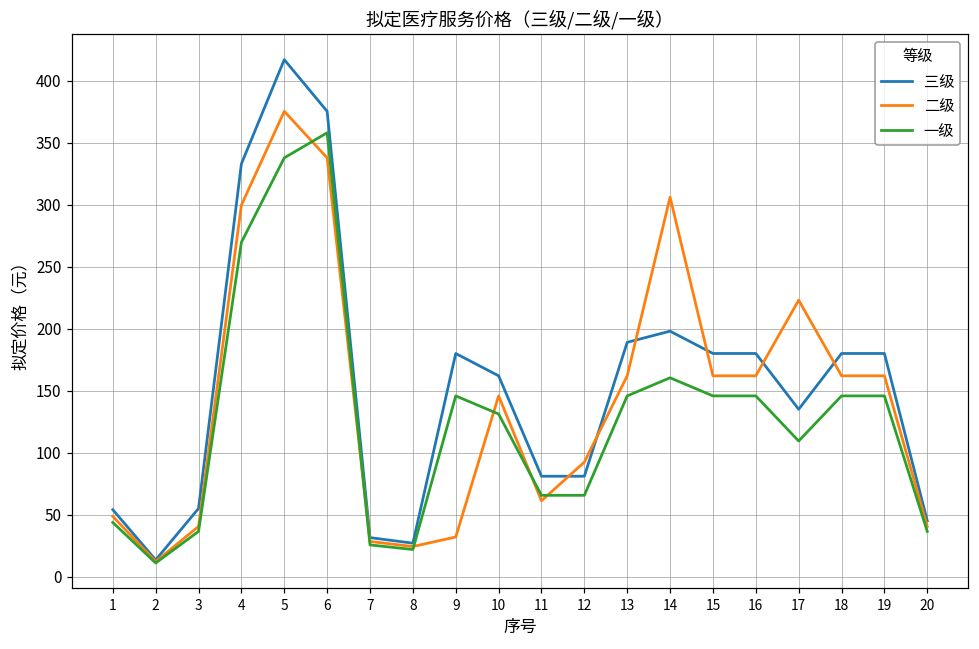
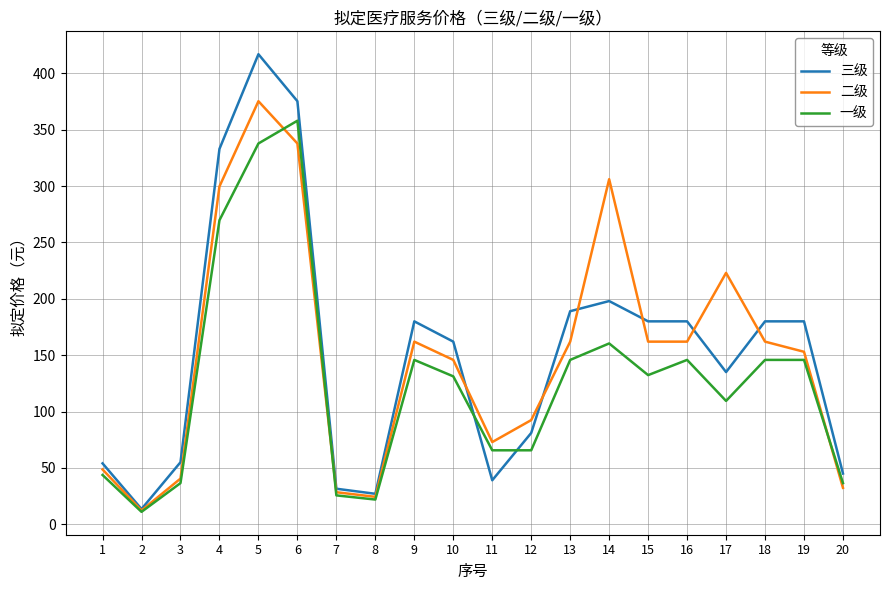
  {
    "三级": {
      "1": 54,
      "3": 55,
      "4": 333,
      "5": 417,
      "6": 375,
      "7": 32,
      "8": 27,
      "9": 180,
      "10": 162,
-     "11": 81,
+     "11": 39,
      "12": 81,
      "13": 189,
      "14": 198,
      "15": 180,
      "16": 180,
      "17": 135,
      "18": 180,
      "19": 180,
      "20": 45
    },
    "二级": {
      "1": 49,
      "3": 41,
      "4": 300,
      "5": 375,
      "6": 338,
      "7": 28,
      "8": 24,
-     "9": 32,
+     "9": 162,
      "10": 146,
-     "11": 61,
+     "11": 73,
      "12": 92,
      "13": 162,
      "14": 306,
      "15": 162,
      "16": 162,
      "17": 223,
      "18": 162,
-     "19": 162,
-     "20": 41
+     "19": 153,
+     "20": 32
    },
    "一级": {
      "1": 44,
      "3": 37,
      "4": 270,
      "5": 338,
      "6": 358,
      "7": 26,
      "8": 22,
      "9": 146,
      "10": 131,
      "11": 66,
      "12": 66,
      "13": 146,
      "14": 160,
-     "15": 146,
+     "15": 132,
      "16": 146,
      "17": 109,
      "18": 146,
      "19": 146,
      "20": 37
    }
  }
